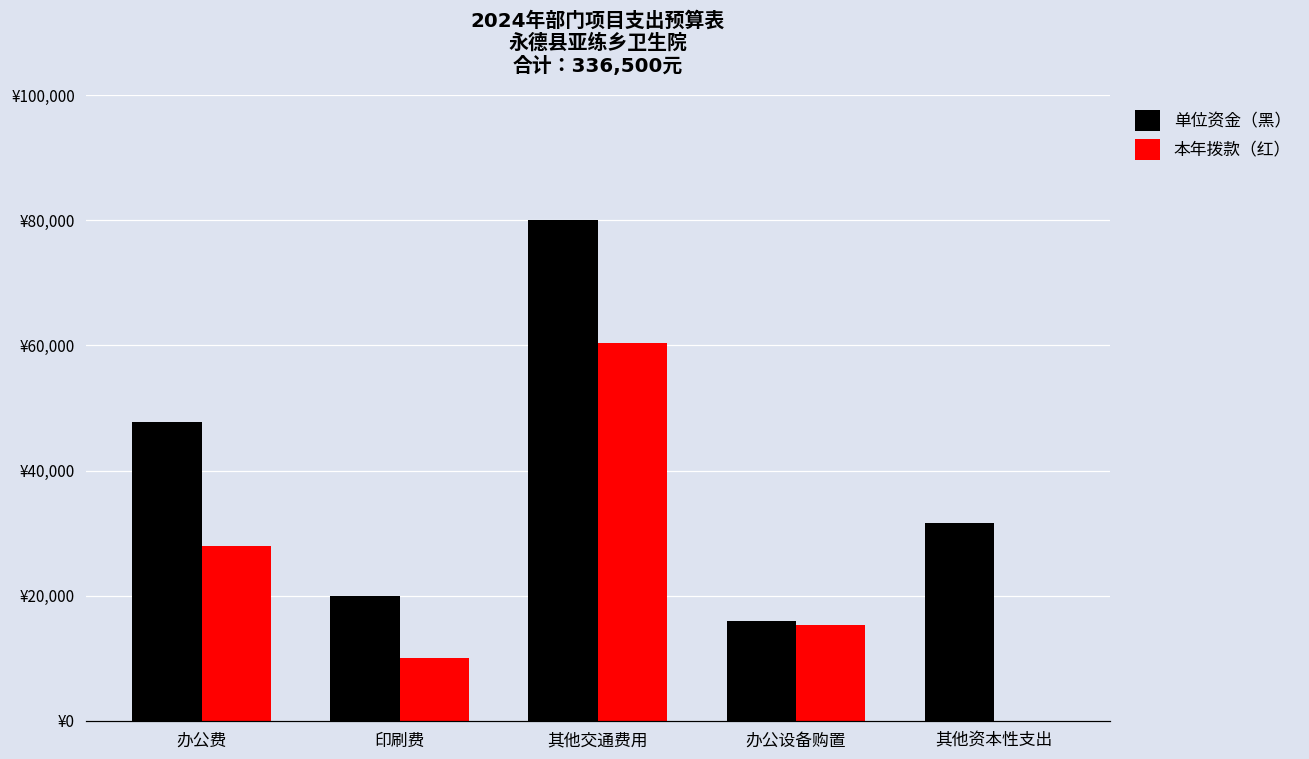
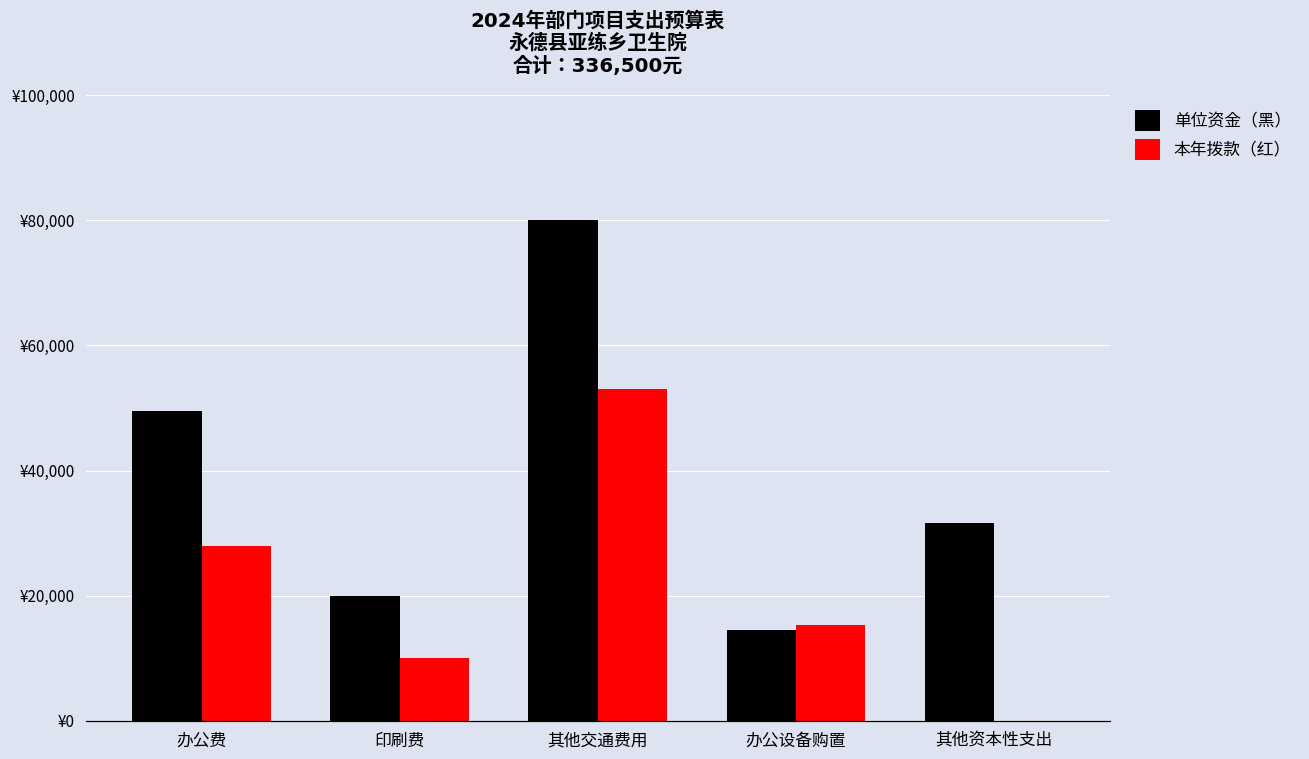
  {
    "单位资金（黑）": {
-     "办公费": "¥48,000",
+     "办公费": "¥50,000",
      "印刷费": "¥20,000",
      "其他交通费用": "¥80,000",
-     "办公设备购置": "¥16,000",
+     "办公设备购置": "¥14,000",
      "其他资本性支出": "¥32,000"
    },
    "本年拨款（红）": {
      "办公费": "¥28,000",
      "印刷费": "¥10,000",
-     "其他交通费用": "¥60,000",
+     "其他交通费用": "¥53,000",
      "办公设备购置": "¥15,000",
      "其他资本性支出": "¥0"
    }
  }
